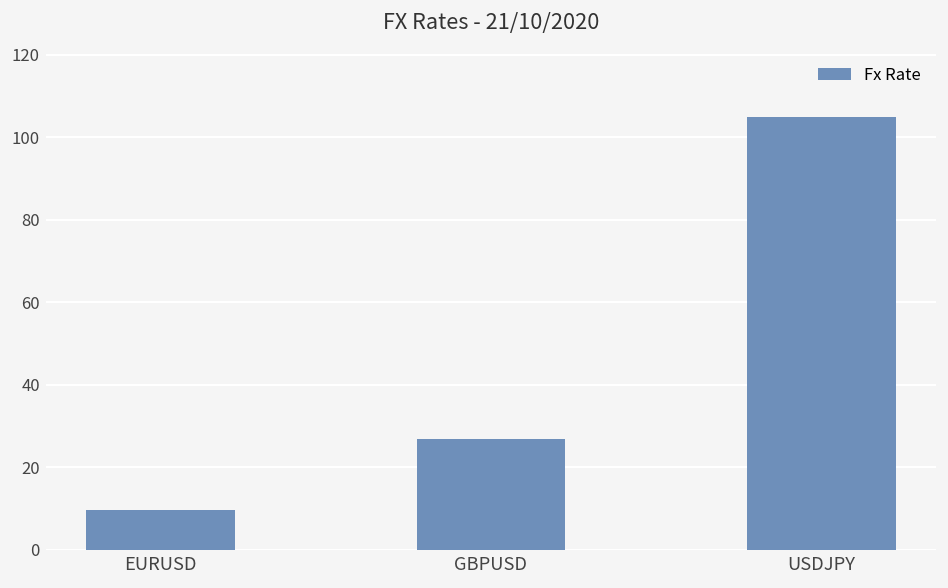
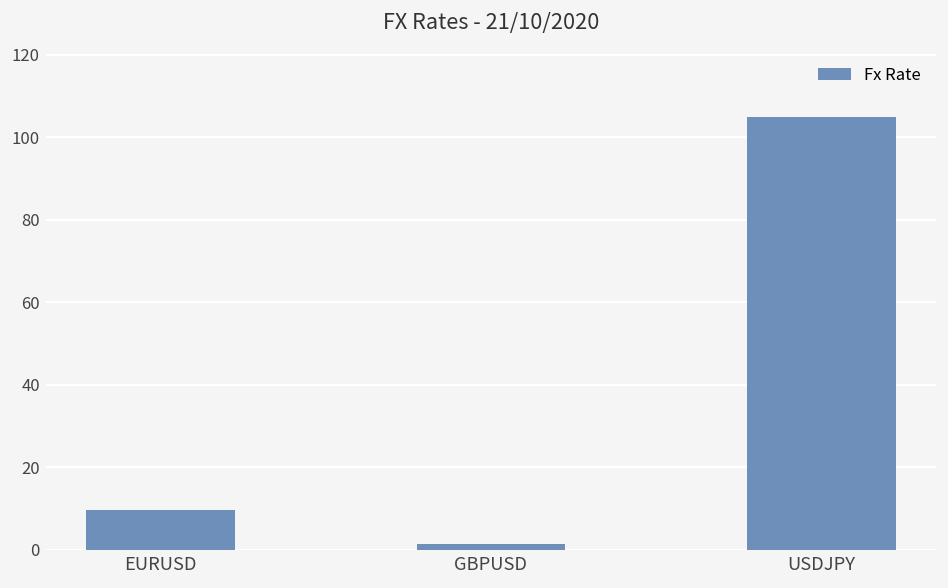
  {
    "EURUSD": 10,
-   "GBPUSD": 27,
+   "GBPUSD": 1,
    "USDJPY": 105
  }
